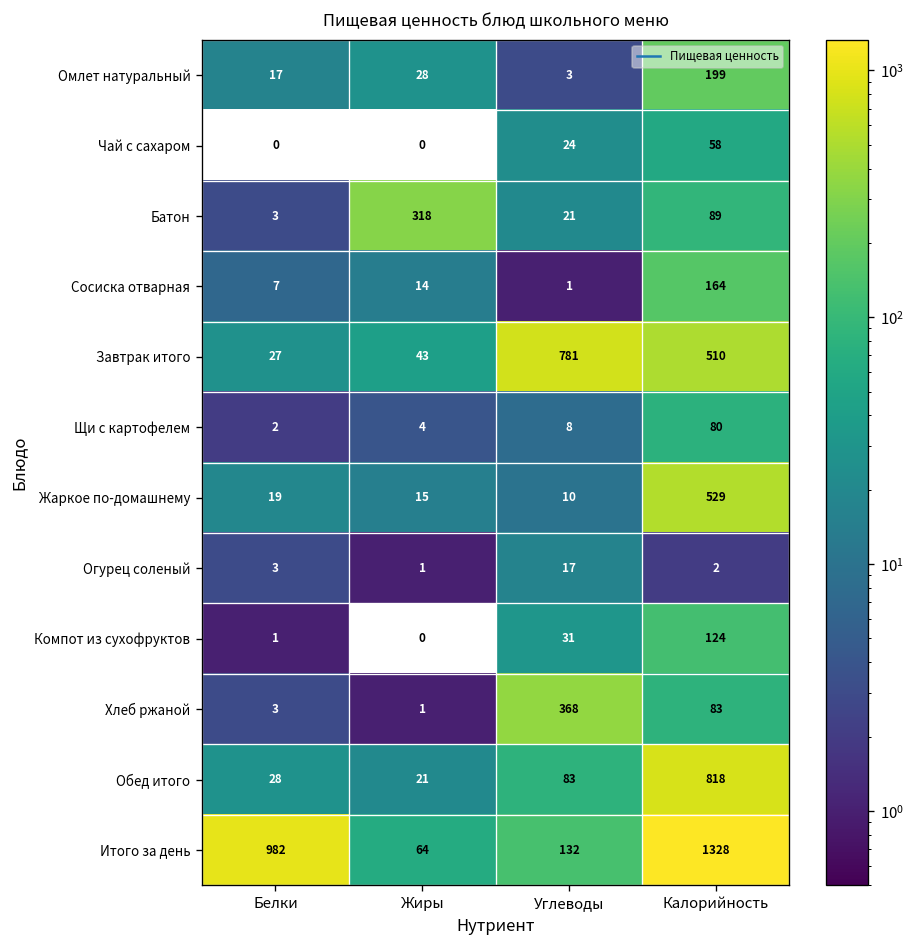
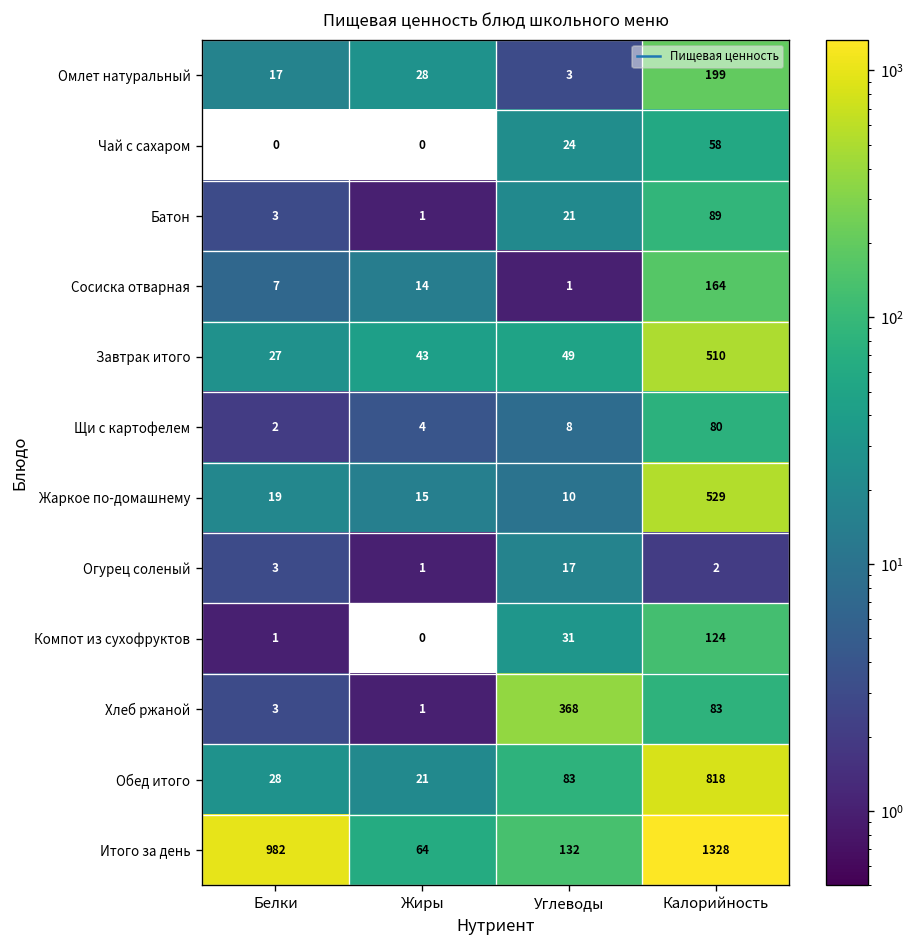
  {
    "Омлет натуральный": {
      "Белки": 17,
      "Жиры": 28,
      "Углеводы": 3,
      "Калорийность": 199
    },
    "Чай с сахаром": {
      "Белки": 0,
      "Жиры": 0,
      "Углеводы": 24,
      "Калорийность": 58
    },
    "Батон": {
      "Белки": 3,
-     "Жиры": 318,
+     "Жиры": 1,
      "Углеводы": 21,
      "Калорийность": 89
    },
    "Сосиска отварная": {
      "Белки": 7,
      "Жиры": 14,
      "Углеводы": 1,
      "Калорийность": 164
    },
    "Завтрак итого": {
      "Белки": 27,
      "Жиры": 43,
-     "Углеводы": 781,
+     "Углеводы": 49,
      "Калорийность": 510
    },
    "Щи с картофелем": {
      "Белки": 2,
      "Жиры": 4,
      "Углеводы": 8,
      "Калорийность": 80
    },
    "Жаркое по-домашнему": {
      "Белки": 19,
      "Жиры": 15,
      "Углеводы": 10,
      "Калорийность": 529
    },
    "Огурец соленый": {
      "Белки": 3,
      "Жиры": 1,
      "Углеводы": 17,
      "Калорийность": 2
    },
    "Компот из сухофруктов": {
      "Белки": 1,
      "Жиры": 0,
      "Углеводы": 31,
      "Калорийность": 124
    },
    "Хлеб ржаной": {
      "Белки": 3,
      "Жиры": 1,
      "Углеводы": 368,
      "Калорийность": 83
    },
    "Обед итого": {
      "Белки": 28,
      "Жиры": 21,
      "Углеводы": 83,
      "Калорийность": 818
    },
    "Итого за день": {
      "Белки": 982,
      "Жиры": 64,
      "Углеводы": 132,
      "Калорийность": 1328
    }
  }
